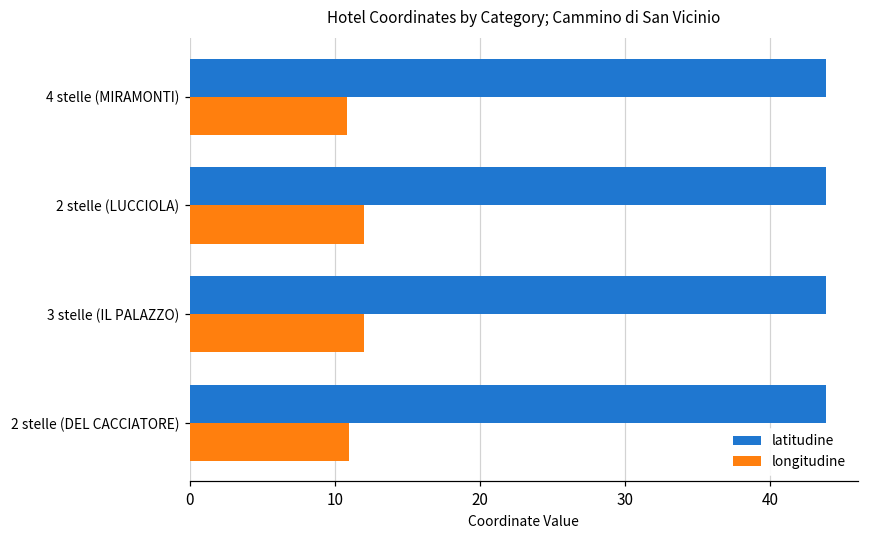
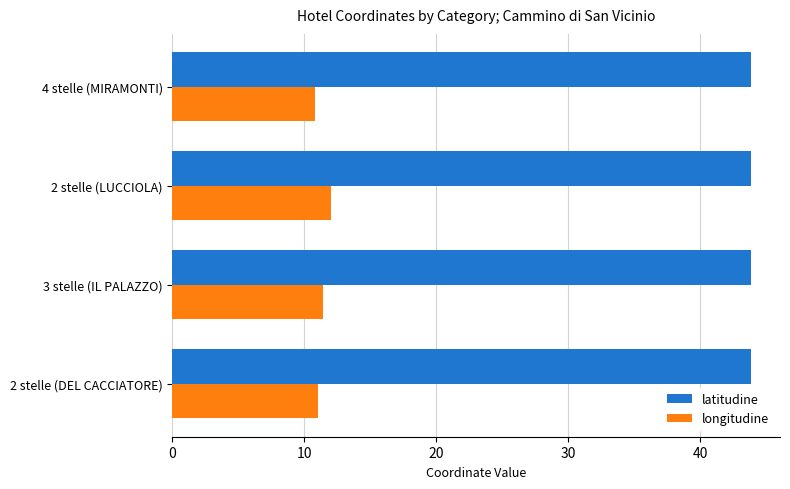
  {
    "latitudine": {
      "4 stelle (MIRAMONTI)": 43.9,
      "2 stelle (LUCCIOLA)": 43.9,
      "3 stelle (IL PALAZZO)": 43.9,
      "2 stelle (DEL CACCIATORE)": 43.9
    },
    "longitudine": {
      "4 stelle (MIRAMONTI)": 10.8,
      "2 stelle (LUCCIOLA)": 12.0,
-     "3 stelle (IL PALAZZO)": 12.0,
+     "3 stelle (IL PALAZZO)": 11.4,
      "2 stelle (DEL CACCIATORE)": 11.0
    }
  }
